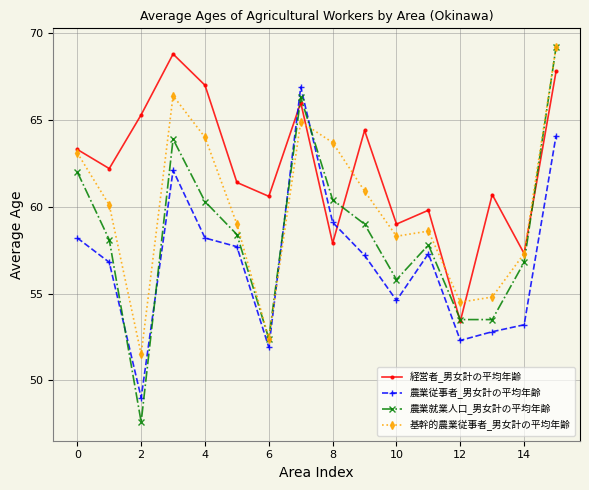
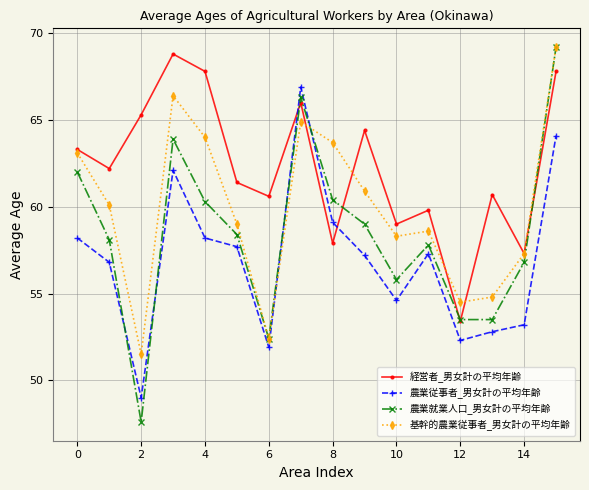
  {
    "経営者_男女計の平均年齢": {
      "0": 63.3,
      "2": 65.3,
-     "4": 67.0,
+     "4": 67.8,
      "6": 60.6,
      "8": 57.9,
      "10": 59.0
    },
    "農業従事者_男女計の平均年齢": {
      "0": 58.2,
      "2": 49.0,
      "4": 58.2,
      "6": 51.9,
      "8": 59.1,
      "10": 54.6,
      "12": 52.3,
      "14": 53.2
    },
    "農業就業人口_男女計の平均年齢": {
      "0": 62.0,
      "2": 47.6,
      "4": 60.3,
      "8": 60.4,
      "10": 55.8,
      "14": 56.8
    },
    "基幹的農業従事者_男女計の平均年齢": {
      "0": 63.1,
      "2": 51.5,
      "4": 64.0,
      "8": 63.7,
      "10": 58.3,
      "12": 54.5
    }
  }
